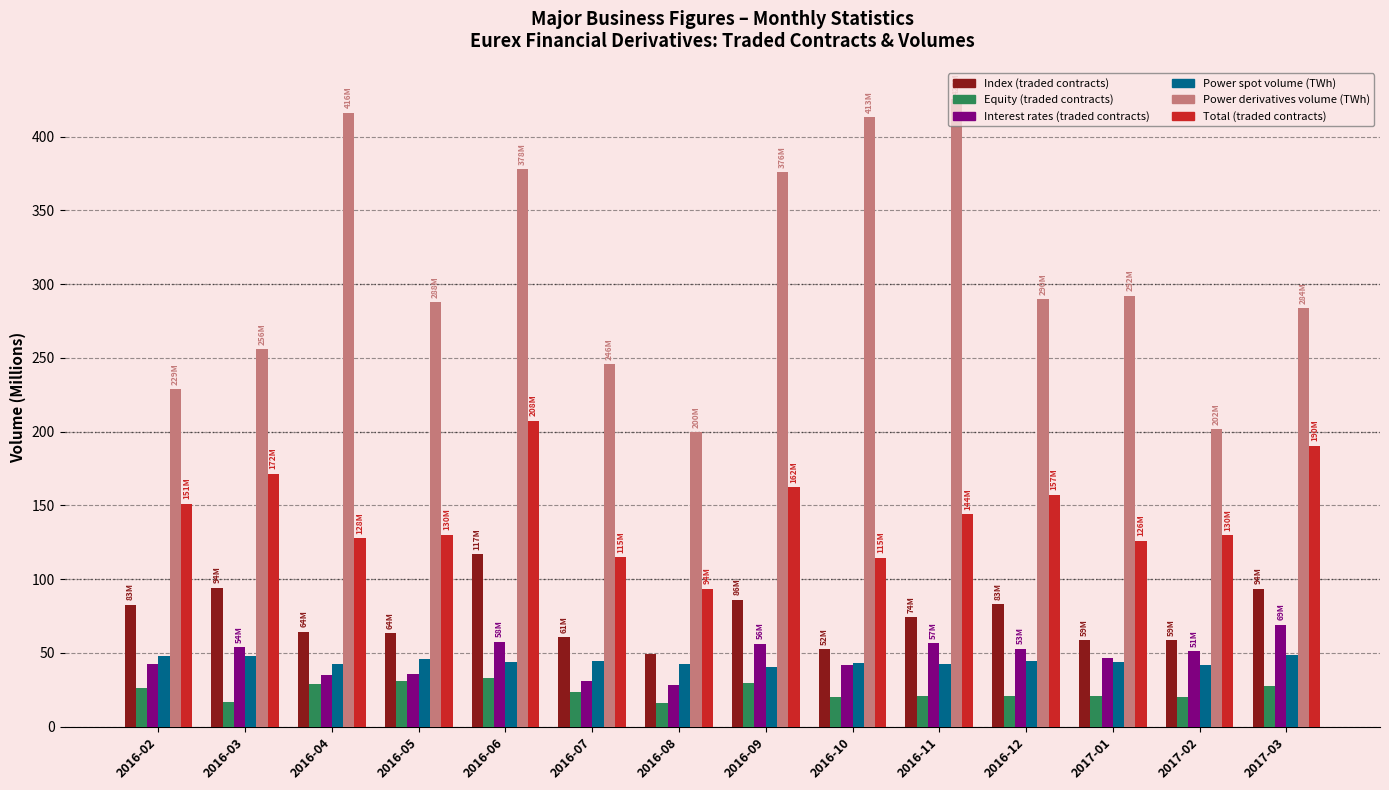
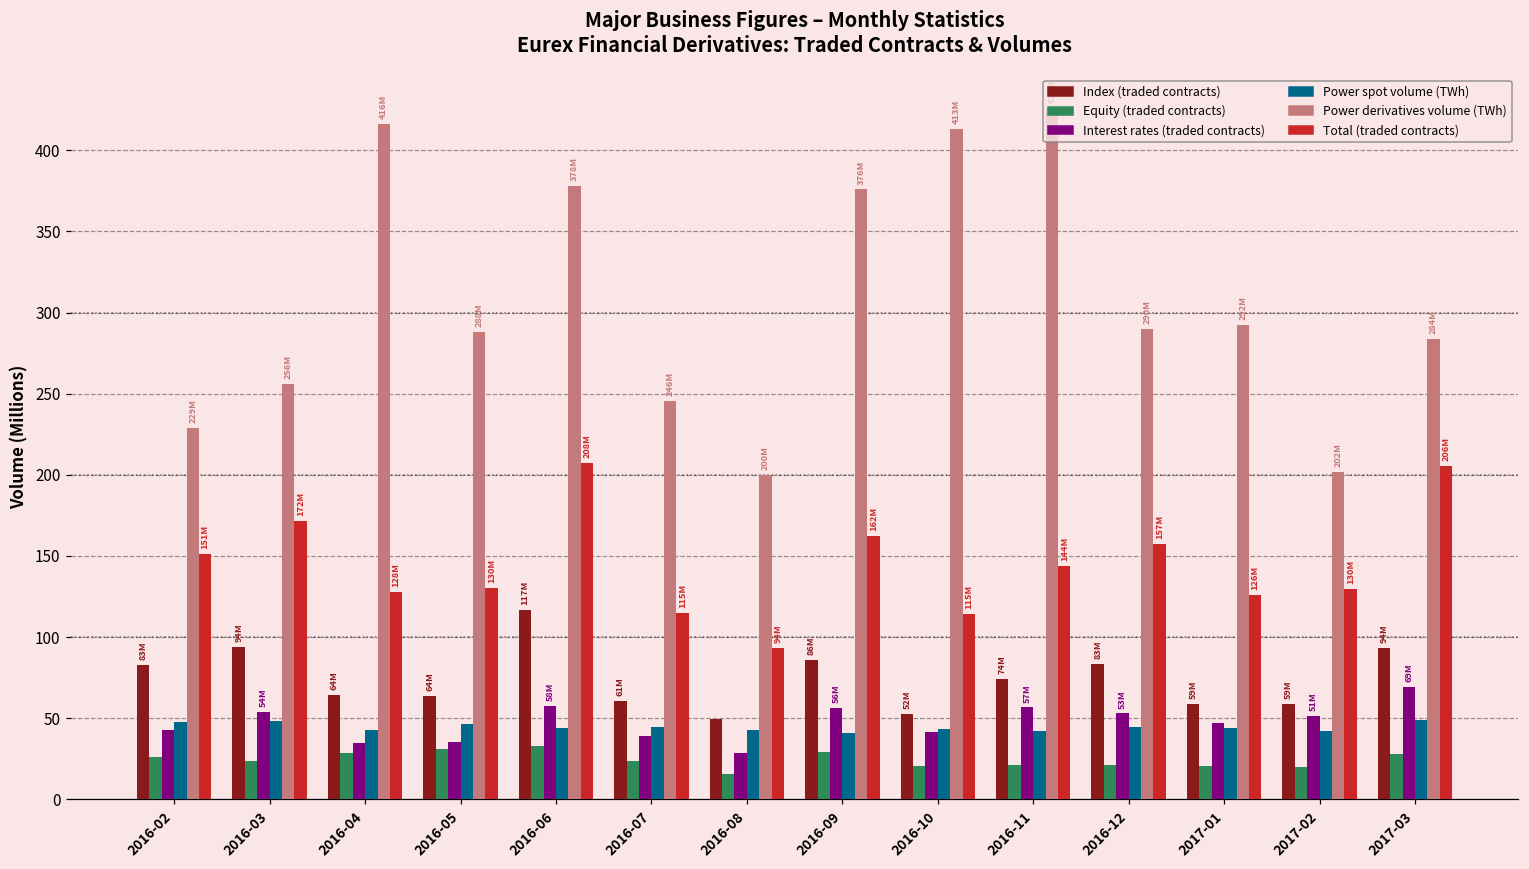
  {
    "Index (traded contracts)": {
      "2016-02": "83M",
      "2016-03": "94M",
      "2016-04": "64M",
      "2016-05": "64M",
      "2016-06": "117M",
      "2016-07": "61M",
      "2016-09": "86M",
      "2016-10": "52M",
      "2016-11": "74M",
      "2016-12": "83M",
      "2017-01": "59M",
      "2017-02": "59M",
      "2017-03": "94M"
    },
    "Equity (traded contracts)": {
      "2016-02": "26",
-     "2016-03": "17",
+     "2016-03": "24",
      "2016-04": "29",
      "2016-05": "31",
      "2016-06": "33",
      "2016-07": "23",
      "2016-08": "16",
      "2016-09": "29",
      "2016-10": "20",
      "2016-11": "21",
      "2016-12": "21",
      "2017-01": "21",
      "2017-02": "20",
      "2017-03": "28"
    },
    "Interest rates (traded contracts)": {
      "2016-02": "43",
      "2016-04": "35",
      "2016-05": "36",
-     "2016-07": "31",
+     "2016-07": "39",
      "2016-08": "28",
      "2016-10": "42",
      "2017-01": "47"
    },
    "Power spot volume (TWh)": {
      "2016-02": "48",
      "2016-03": "48",
      "2016-04": "43",
      "2016-05": "46",
      "2016-06": "44",
      "2016-07": "44",
      "2016-08": "42",
      "2016-09": "41",
      "2016-10": "43",
      "2016-11": "42",
      "2016-12": "44",
      "2017-01": "44",
      "2017-02": "42",
      "2017-03": "49"
    },
    "Power derivatives volume (TWh)": {
      "2016-02": "229M",
      "2016-03": "256M",
      "2016-04": "416M",
      "2016-05": "288M",
      "2016-06": "378M",
      "2016-07": "246M",
      "2016-08": "200M",
      "2016-09": "376M",
      "2016-10": "413M",
      "2016-12": "290M",
      "2017-01": "292M",
      "2017-02": "202M",
      "2017-03": "284M"
    },
    "Total (traded contracts)": {
      "2016-02": "151M",
      "2016-03": "172M",
      "2016-04": "128M",
      "2016-05": "130M",
      "2016-06": "208M",
      "2016-07": "115M",
      "2016-08": "94M",
      "2016-09": "162M",
      "2016-10": "115M",
      "2016-11": "144M",
      "2016-12": "157M",
      "2017-01": "126M",
      "2017-02": "130M",
-     "2017-03": "190M"
+     "2017-03": "206M"
    }
  }
